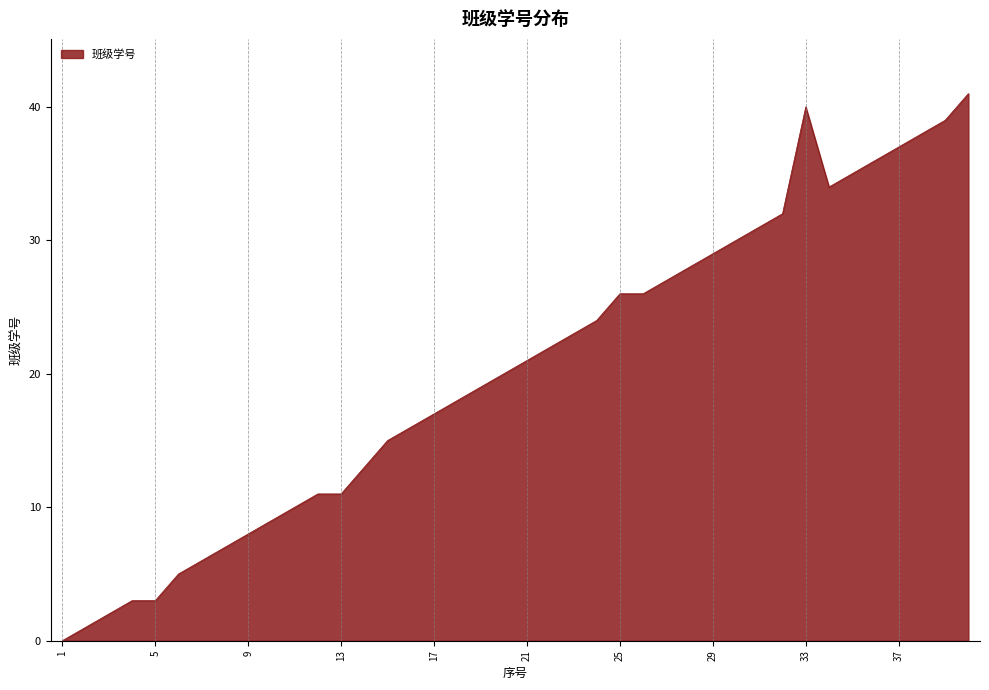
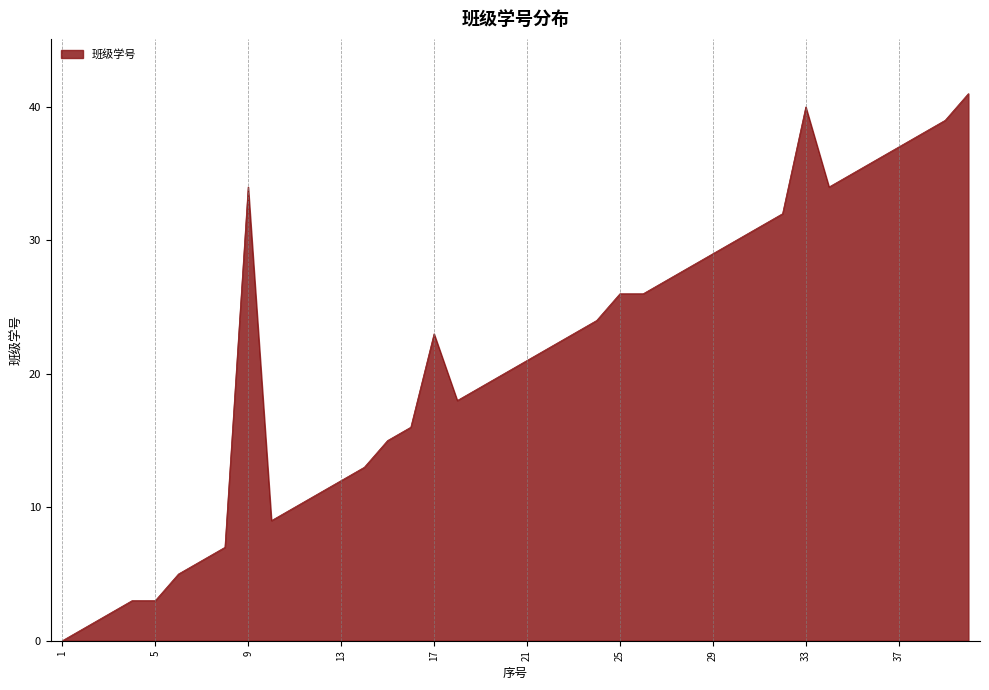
  {
    "1": 0.0,
    "5": 3.0,
-   "9": 8.0,
-   "13": 11.0,
-   "17": 17.0,
+   "9": 34.0,
+   "13": 12.0,
+   "17": 23.0,
    "21": 21.0,
    "25": 26.0,
    "29": 29.0,
    "33": 40.0,
    "37": 37.0
  }
